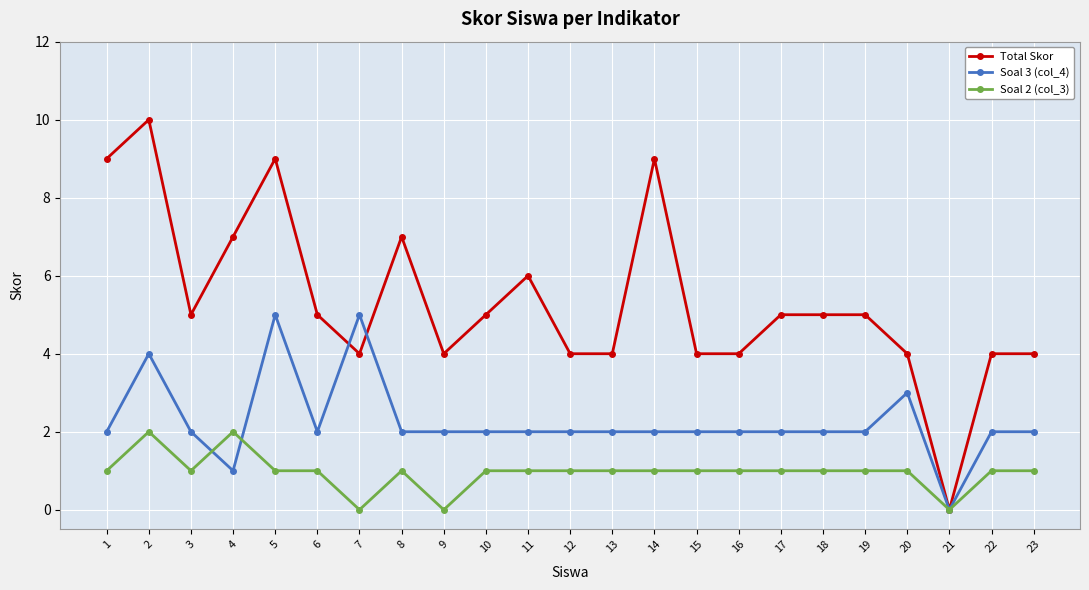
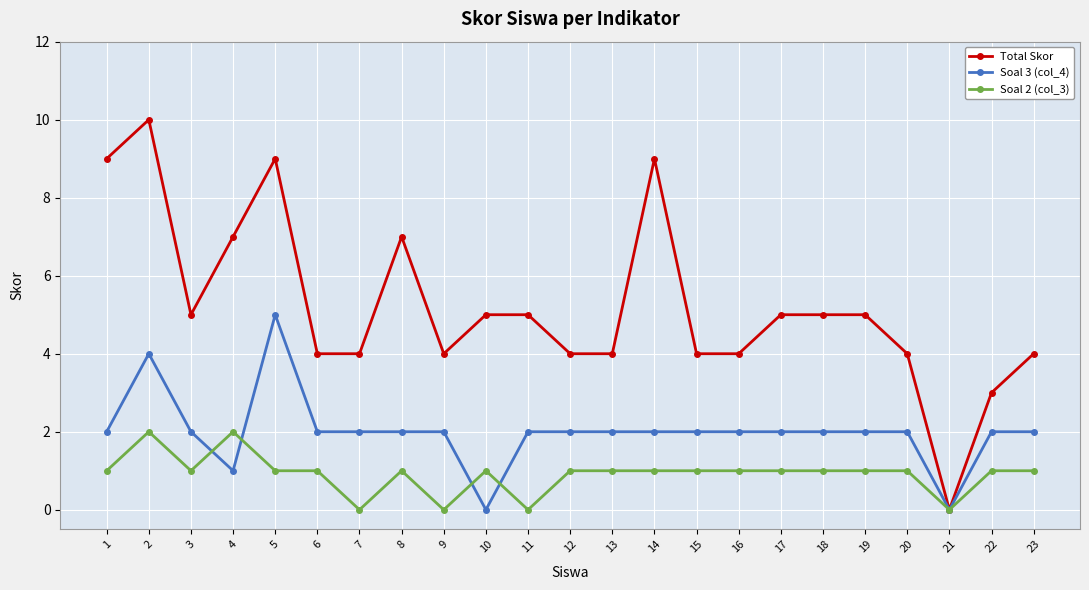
  {
    "Total Skor": {
      "1": 9,
      "2": 10,
      "3": 5,
      "4": 7,
      "5": 9,
-     "6": 5,
+     "6": 4,
      "7": 4,
      "8": 7,
      "9": 4,
      "10": 5,
-     "11": 6,
+     "11": 5,
      "12": 4,
      "13": 4,
      "14": 9,
      "15": 4,
      "16": 4,
      "17": 5,
      "18": 5,
      "19": 5,
      "20": 4,
-     "22": 4,
+     "22": 3,
      "23": 4
    },
    "Soal 3 (col_4)": {
      "1": 2,
      "2": 4,
      "3": 2,
      "4": 1,
      "5": 5,
      "6": 2,
-     "7": 5,
+     "7": 2,
      "8": 2,
      "9": 2,
-     "10": 2,
+     "10": 0,
      "11": 2,
      "12": 2,
      "13": 2,
      "14": 2,
      "15": 2,
      "16": 2,
      "17": 2,
      "18": 2,
      "19": 2,
-     "20": 3,
+     "20": 2,
      "22": 2,
      "23": 2
    },
    "Soal 2 (col_3)": {
      "1": 1,
      "2": 2,
      "3": 1,
      "4": 2,
      "5": 1,
      "6": 1,
      "7": 0,
      "8": 1,
      "9": 0,
      "10": 1,
-     "11": 1,
+     "11": 0,
      "12": 1,
      "13": 1,
      "14": 1,
      "15": 1,
      "16": 1,
      "17": 1,
      "18": 1,
      "19": 1,
      "20": 1,
      "22": 1,
      "23": 1
    }
  }
